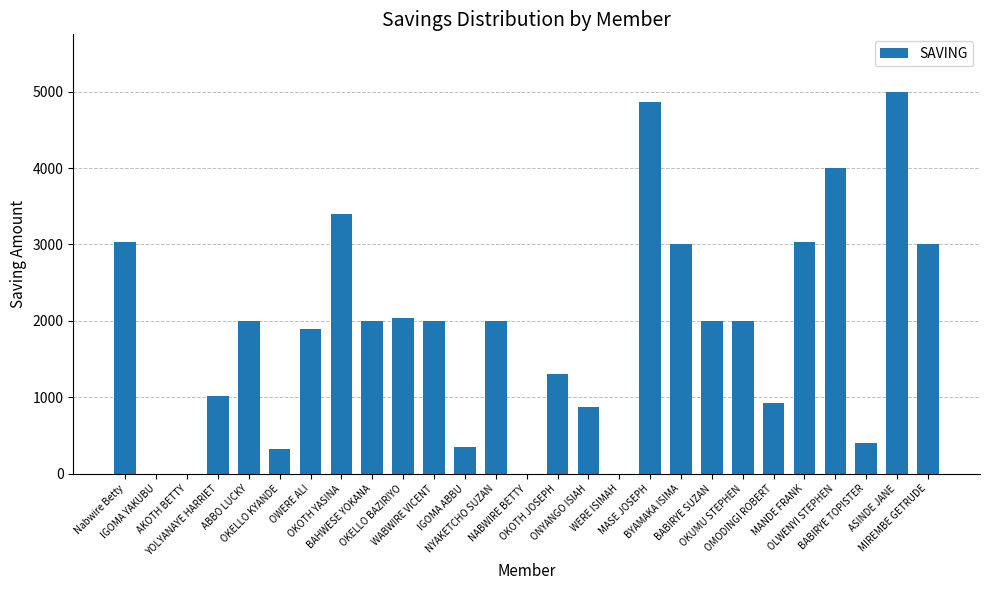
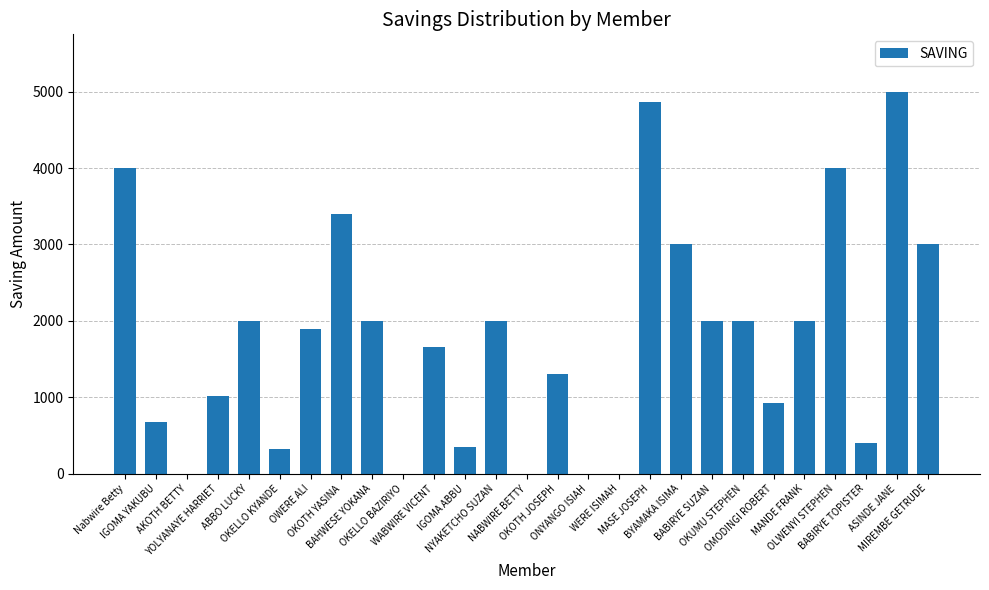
  {
-   "Nabwire Betty": 3000,
-   "IGOMA YAKUBU": 0,
+   "Nabwire Betty": 4000,
+   "IGOMA YAKUBU": 700,
    "AKOTH BETTY": 0,
    "YOLYANAYE HARRIET": 1000,
    "ABBO LUCKY": 2000,
    "OKELLO KYANDE": 300,
    "OWERE ALI": 1900,
    "OKOTH YASINA": 3400,
    "BAHWESE YOKANA": 2000,
-   "OKELLO BAZIRIYO": 2000,
-   "WABWIRE VICENT": 2000,
+   "OKELLO BAZIRIYO": 0,
+   "WABWIRE VICENT": 1700,
    "IGOMA ABBU": 300,
    "NYAKETCHO SUZAN": 2000,
    "NABWIRE BETTY": 0,
    "OKOTH JOSEPH": 1300,
-   "ONYANGO ISIAH": 900,
+   "ONYANGO ISIAH": 0,
    "WERE ISIMAH": 0,
    "MASE JOSEPH": 4900,
    "BYAMAKA ISIMA": 3000,
    "BABIRYE SUZAN": 2000,
    "OKUMU STEPHEN": 2000,
    "OMODINGI ROBERT": 900,
-   "MANDE FRANK": 3000,
+   "MANDE FRANK": 2000,
    "OLWENYI STEPHEN": 4000,
    "BABIRYE TOPISTER": 400,
    "ASINDE JANE": 5000,
    "MIREMBE GETRUDE": 3000
  }
